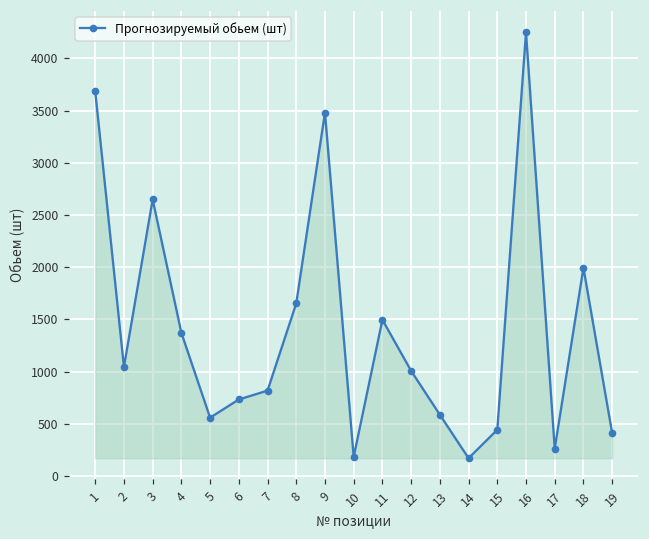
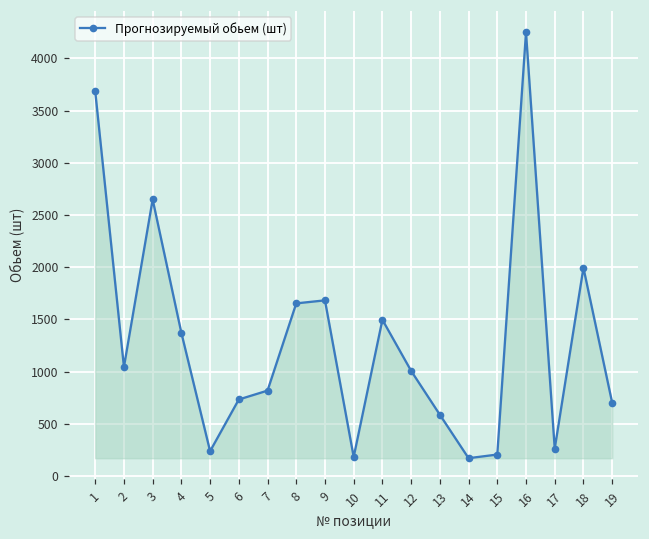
  {
    "1": 3700,
    "2": 1000,
    "3": 2600,
    "4": 1400,
-   "5": 600,
+   "5": 200,
    "6": 700,
    "7": 800,
    "8": 1700,
-   "9": 3500,
+   "9": 1700,
    "10": 200,
    "11": 1500,
    "12": 1000,
    "13": 600,
    "14": 200,
-   "15": 400,
+   "15": 200,
    "16": 4200,
    "17": 300,
    "18": 2000,
-   "19": 400
+   "19": 700
  }
